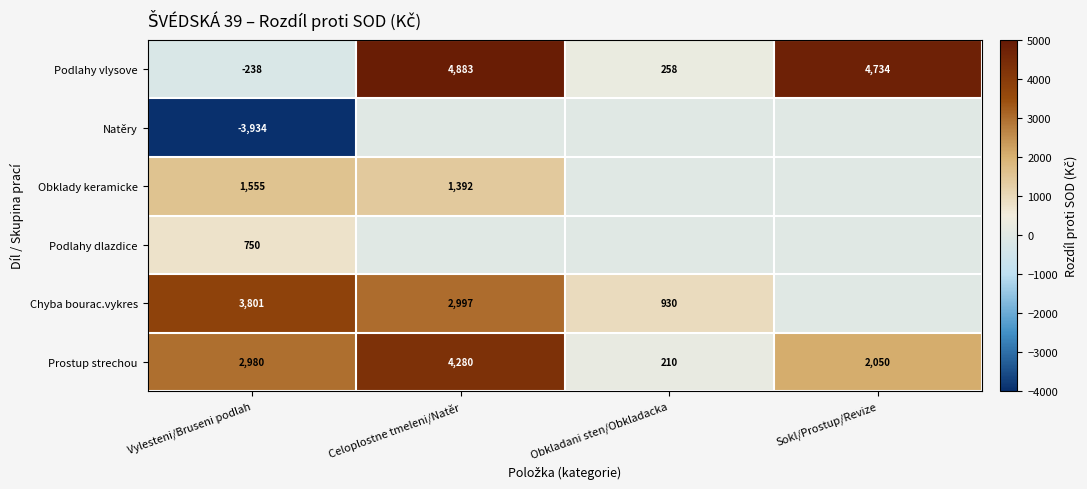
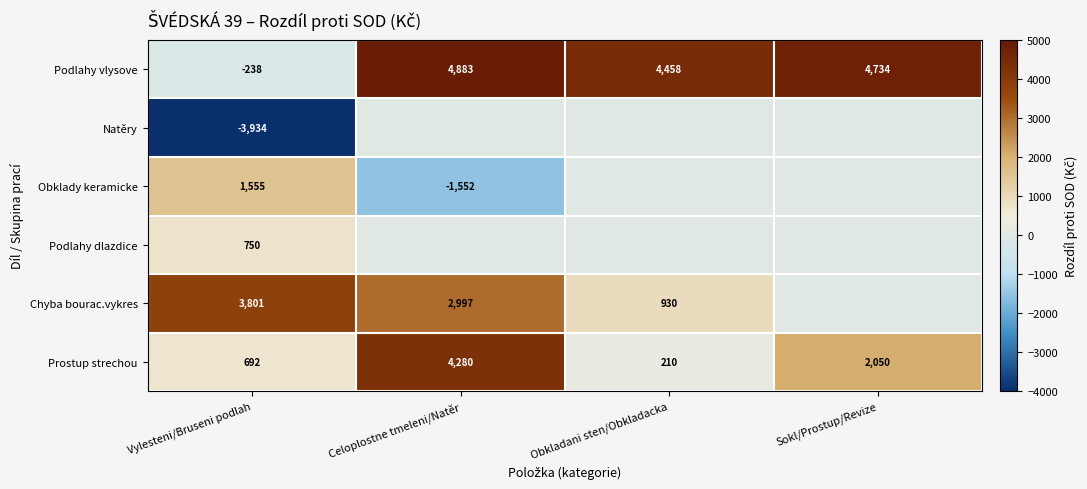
  {
    "Podlahy vlysove": {
      "Vylesteni/Bruseni podlah": "-238",
      "Celoplostne tmeleni/Natěr": "4,883",
-     "Obkladani sten/Obkladacka": "258",
+     "Obkladani sten/Obkladacka": "4,458",
      "Sokl/Prostup/Revize": "4,734"
    },
    "Natěry": {
      "Vylesteni/Bruseni podlah": "-3,934"
    },
    "Obklady keramicke": {
      "Vylesteni/Bruseni podlah": "1,555",
-     "Celoplostne tmeleni/Natěr": "1,392"
+     "Celoplostne tmeleni/Natěr": "-1,552"
    },
    "Podlahy dlazdice": {
      "Vylesteni/Bruseni podlah": "750"
    },
    "Chyba bourac.vykres": {
      "Vylesteni/Bruseni podlah": "3,801",
      "Celoplostne tmeleni/Natěr": "2,997",
      "Obkladani sten/Obkladacka": "930"
    },
    "Prostup strechou": {
-     "Vylesteni/Bruseni podlah": "2,980",
+     "Vylesteni/Bruseni podlah": "692",
      "Celoplostne tmeleni/Natěr": "4,280",
      "Obkladani sten/Obkladacka": "210",
      "Sokl/Prostup/Revize": "2,050"
    }
  }
